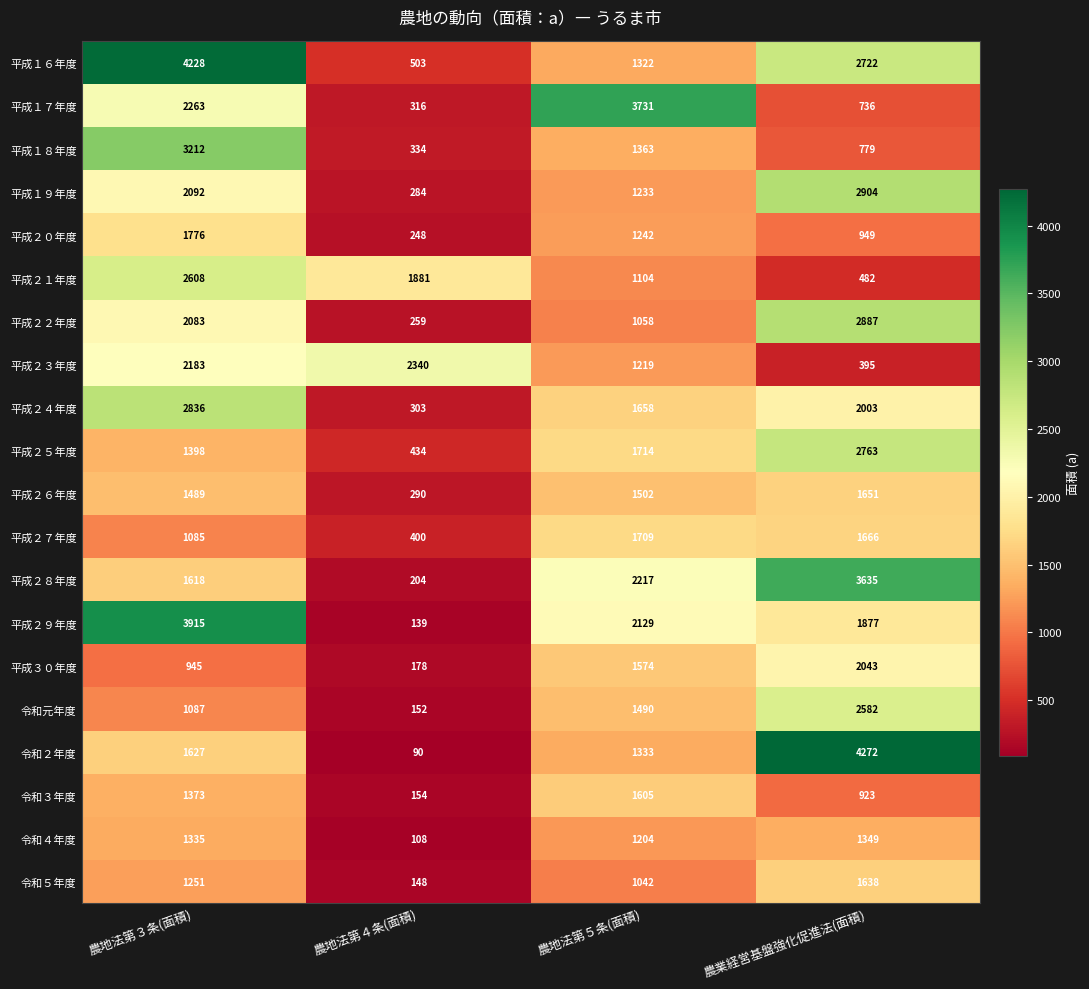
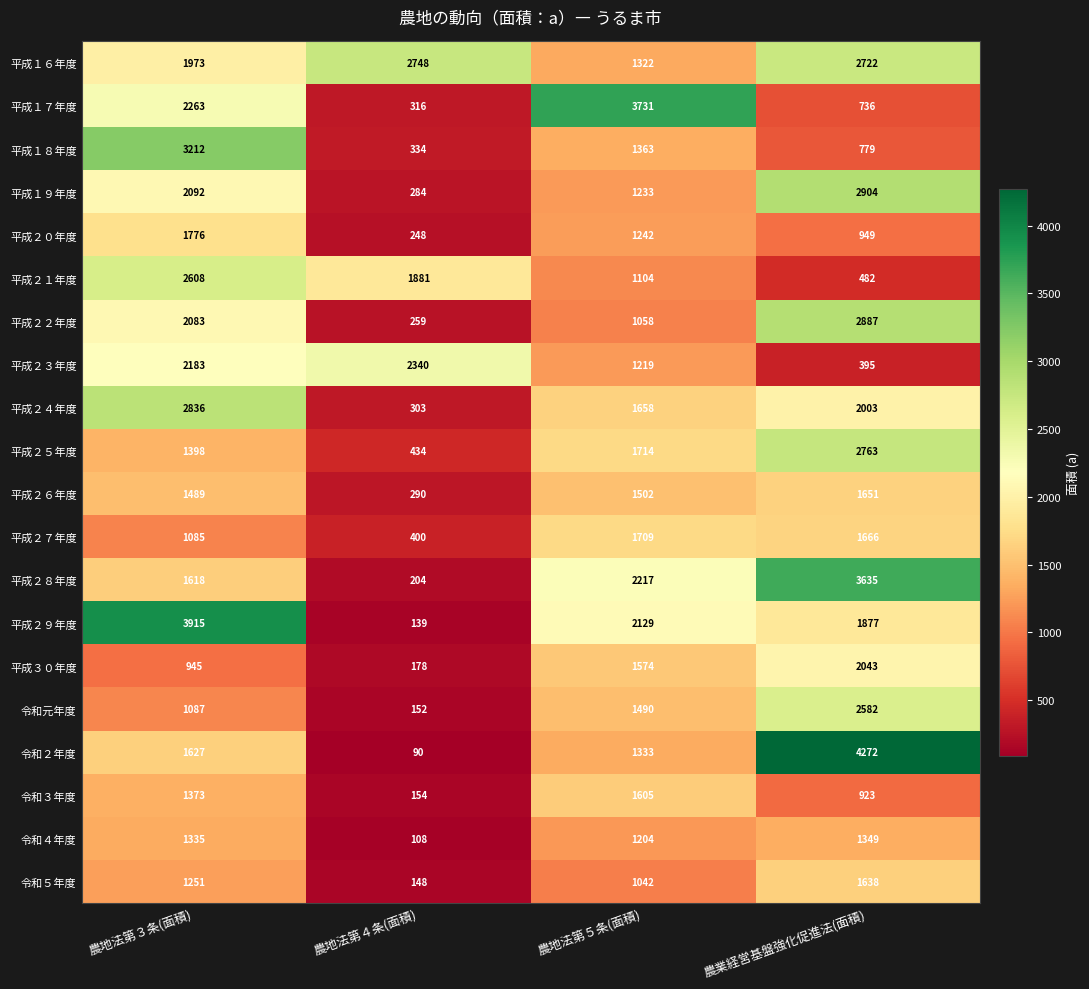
  {
    "平成１６年度": {
-     "農地法第３条(面積)": 4228,
-     "農地法第４条(面積)": 503,
+     "農地法第３条(面積)": 1973,
+     "農地法第４条(面積)": 2748,
      "農地法第５条(面積)": 1322,
      "農業経営基盤強化促進法(面積)": 2722
    },
    "平成１７年度": {
      "農地法第３条(面積)": 2263,
      "農地法第４条(面積)": 316,
      "農地法第５条(面積)": 3731,
      "農業経営基盤強化促進法(面積)": 736
    },
    "平成１８年度": {
      "農地法第３条(面積)": 3212,
      "農地法第４条(面積)": 334,
      "農地法第５条(面積)": 1363,
      "農業経営基盤強化促進法(面積)": 779
    },
    "平成１９年度": {
      "農地法第３条(面積)": 2092,
      "農地法第４条(面積)": 284,
      "農地法第５条(面積)": 1233,
      "農業経営基盤強化促進法(面積)": 2904
    },
    "平成２０年度": {
      "農地法第３条(面積)": 1776,
      "農地法第４条(面積)": 248,
      "農地法第５条(面積)": 1242,
      "農業経営基盤強化促進法(面積)": 949
    },
    "平成２１年度": {
      "農地法第３条(面積)": 2608,
      "農地法第４条(面積)": 1881,
      "農地法第５条(面積)": 1104,
      "農業経営基盤強化促進法(面積)": 482
    },
    "平成２２年度": {
      "農地法第３条(面積)": 2083,
      "農地法第４条(面積)": 259,
      "農地法第５条(面積)": 1058,
      "農業経営基盤強化促進法(面積)": 2887
    },
    "平成２３年度": {
      "農地法第３条(面積)": 2183,
      "農地法第４条(面積)": 2340,
      "農地法第５条(面積)": 1219,
      "農業経営基盤強化促進法(面積)": 395
    },
    "平成２４年度": {
      "農地法第３条(面積)": 2836,
      "農地法第４条(面積)": 303,
      "農地法第５条(面積)": 1658,
      "農業経営基盤強化促進法(面積)": 2003
    },
    "平成２５年度": {
      "農地法第３条(面積)": 1398,
      "農地法第４条(面積)": 434,
      "農地法第５条(面積)": 1714,
      "農業経営基盤強化促進法(面積)": 2763
    },
    "平成２６年度": {
      "農地法第３条(面積)": 1489,
      "農地法第４条(面積)": 290,
      "農地法第５条(面積)": 1502,
      "農業経営基盤強化促進法(面積)": 1651
    },
    "平成２７年度": {
      "農地法第３条(面積)": 1085,
      "農地法第４条(面積)": 400,
      "農地法第５条(面積)": 1709,
      "農業経営基盤強化促進法(面積)": 1666
    },
    "平成２８年度": {
      "農地法第３条(面積)": 1618,
      "農地法第４条(面積)": 204,
      "農地法第５条(面積)": 2217,
      "農業経営基盤強化促進法(面積)": 3635
    },
    "平成２９年度": {
      "農地法第３条(面積)": 3915,
      "農地法第４条(面積)": 139,
      "農地法第５条(面積)": 2129,
      "農業経営基盤強化促進法(面積)": 1877
    },
    "平成３０年度": {
      "農地法第３条(面積)": 945,
      "農地法第４条(面積)": 178,
      "農地法第５条(面積)": 1574,
      "農業経営基盤強化促進法(面積)": 2043
    },
    "令和元年度": {
      "農地法第３条(面積)": 1087,
      "農地法第４条(面積)": 152,
      "農地法第５条(面積)": 1490,
      "農業経営基盤強化促進法(面積)": 2582
    },
    "令和２年度": {
      "農地法第３条(面積)": 1627,
      "農地法第４条(面積)": 90,
      "農地法第５条(面積)": 1333,
      "農業経営基盤強化促進法(面積)": 4272
    },
    "令和３年度": {
      "農地法第３条(面積)": 1373,
      "農地法第４条(面積)": 154,
      "農地法第５条(面積)": 1605,
      "農業経営基盤強化促進法(面積)": 923
    },
    "令和４年度": {
      "農地法第３条(面積)": 1335,
      "農地法第４条(面積)": 108,
      "農地法第５条(面積)": 1204,
      "農業経営基盤強化促進法(面積)": 1349
    },
    "令和５年度": {
      "農地法第３条(面積)": 1251,
      "農地法第４条(面積)": 148,
      "農地法第５条(面積)": 1042,
      "農業経営基盤強化促進法(面積)": 1638
    }
  }
